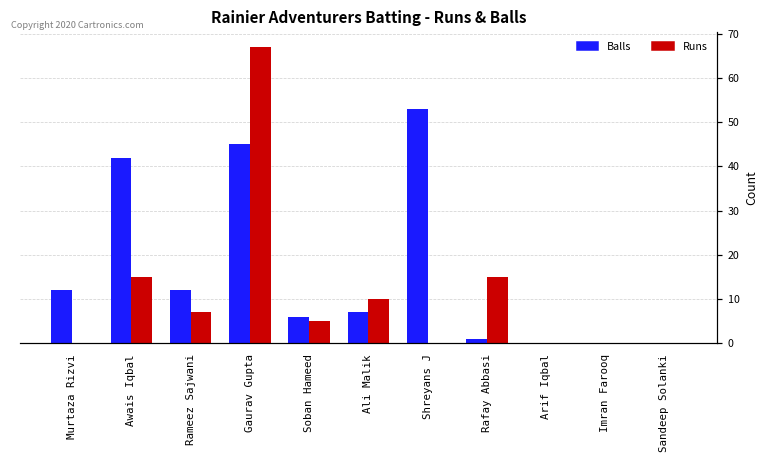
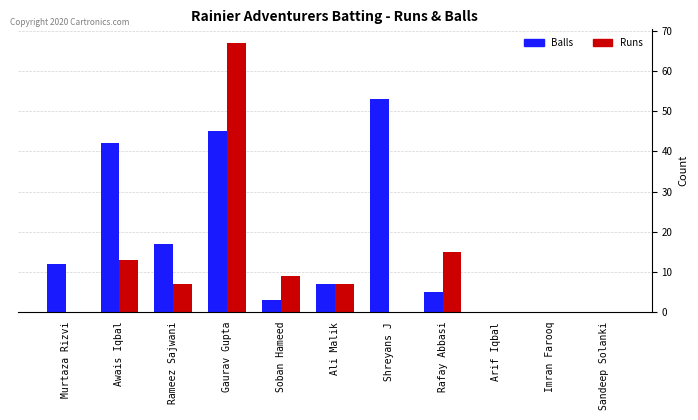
  {
    "Balls": {
      "Murtaza Rizvi": 12,
      "Awais Iqbal": 42,
-     "Rameez Sajwani": 12,
+     "Rameez Sajwani": 17,
      "Gaurav Gupta": 45,
-     "Soban Hameed": 6,
+     "Soban Hameed": 3,
      "Ali Malik": 7,
      "Shreyans J": 53,
-     "Rafay Abbasi": 1,
+     "Rafay Abbasi": 5,
      "Arif Iqbal": 0,
      "Imran Farooq": 0,
      "Sandeep Solanki": 0
    },
    "Runs": {
      "Murtaza Rizvi": 0,
-     "Awais Iqbal": 15,
+     "Awais Iqbal": 13,
      "Rameez Sajwani": 7,
      "Gaurav Gupta": 67,
-     "Soban Hameed": 5,
-     "Ali Malik": 10,
+     "Soban Hameed": 9,
+     "Ali Malik": 7,
      "Shreyans J": 0,
      "Rafay Abbasi": 15,
      "Arif Iqbal": 0,
      "Imran Farooq": 0,
      "Sandeep Solanki": 0
    }
  }
